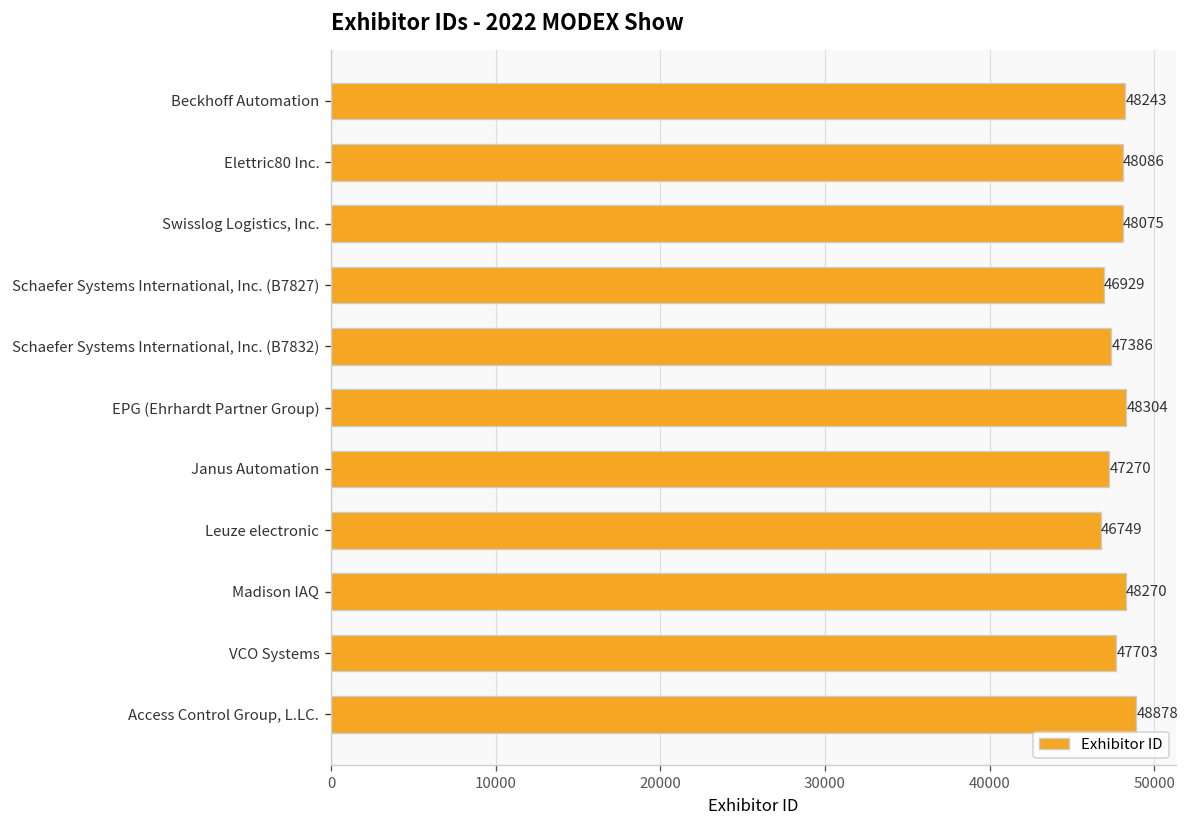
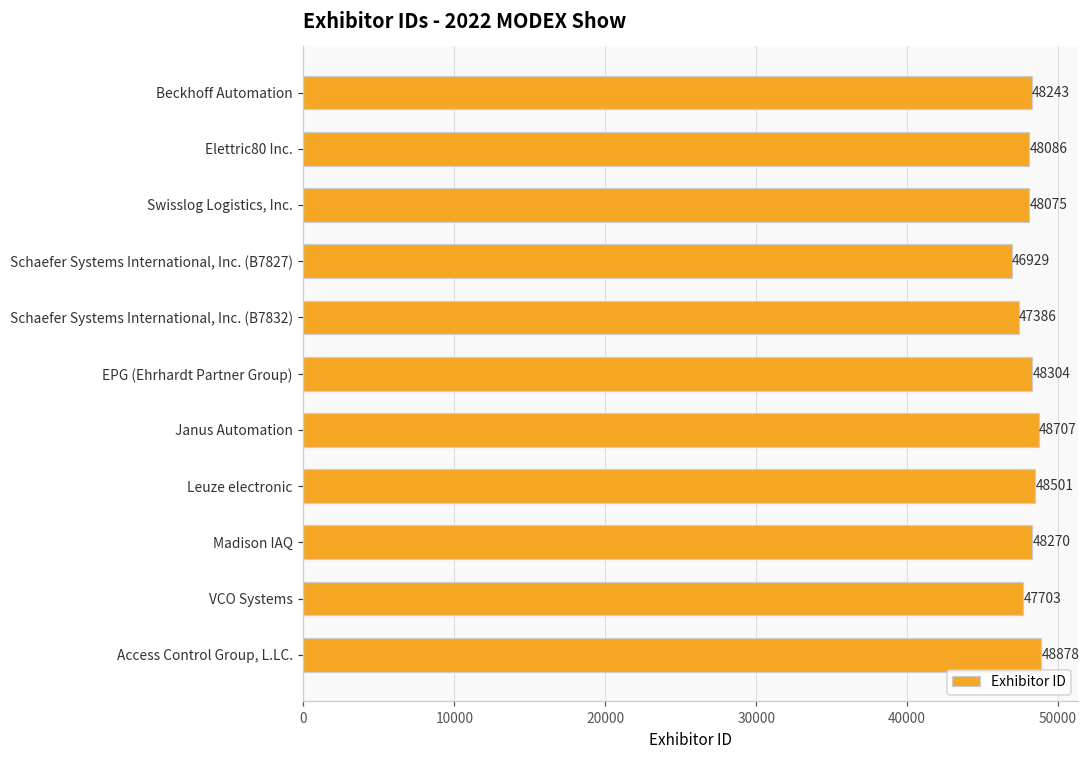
  {
    "Beckhoff Automation": 48243,
    "Elettric80 Inc.": 48086,
    "Swisslog Logistics, Inc.": 48075,
    "Schaefer Systems International, Inc. (B7827)": 46929,
    "Schaefer Systems International, Inc. (B7832)": 47386,
    "EPG (Ehrhardt Partner Group)": 48304,
-   "Janus Automation": 47270,
-   "Leuze electronic": 46749,
+   "Janus Automation": 48707,
+   "Leuze electronic": 48501,
    "Madison IAQ": 48270,
    "VCO Systems": 47703,
    "Access Control Group, L.LC.": 48878
  }
